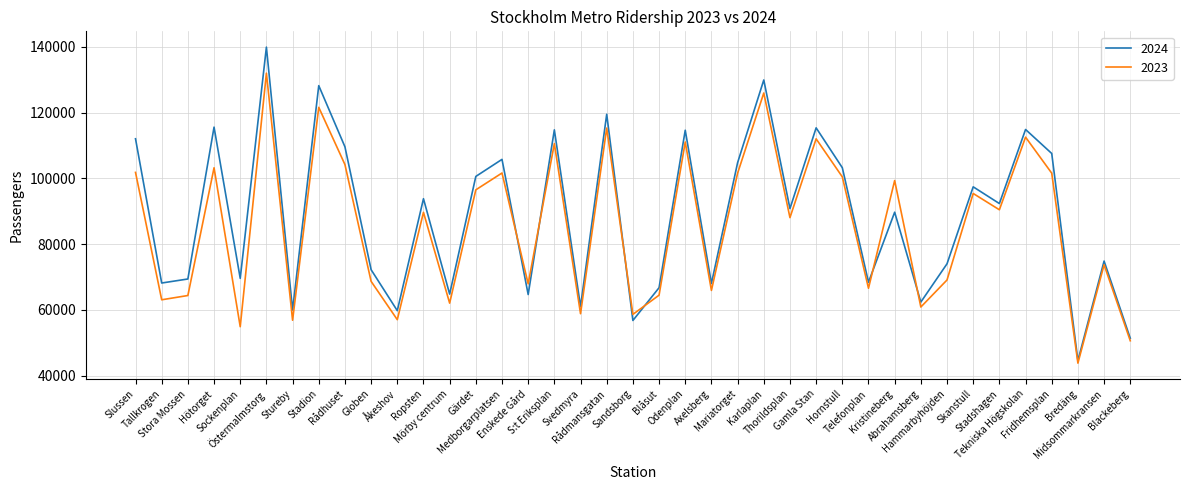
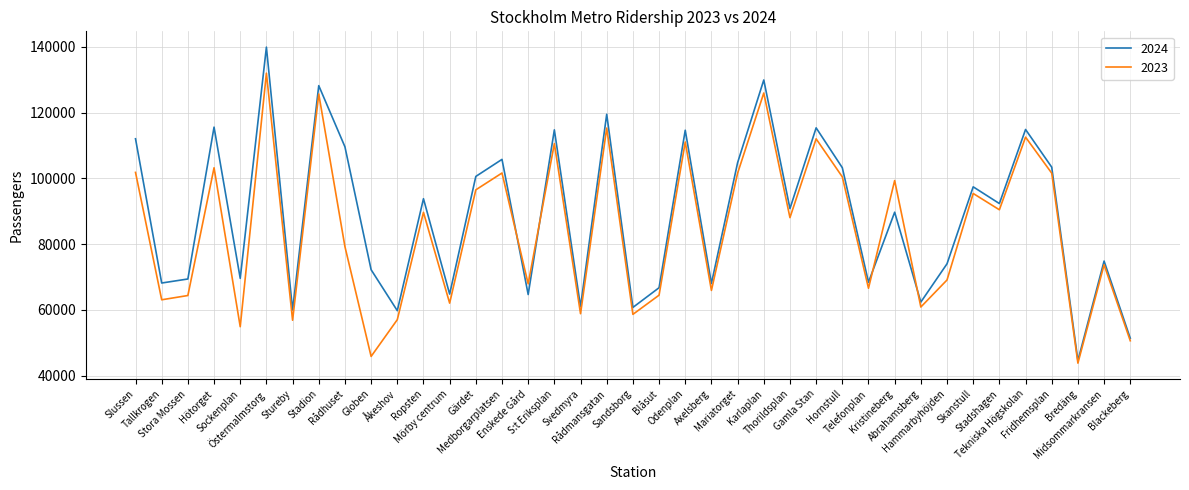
  {
    "2024": {
      "Slussen": 112000,
      "Tallkrogen": 68000,
      "Stora Mossen": 69000,
      "Hötorget": 116000,
      "Sockenplan": 70000,
      "Östermalmstorg": 140000,
      "Stureby": 60000,
      "Stadion": 128000,
      "Rådhuset": 110000,
      "Globen": 72000,
      "Åkeshov": 60000,
      "Ropsten": 94000,
      "Mörby centrum": 65000,
      "Gärdet": 101000,
      "Medborgarplatsen": 106000,
      "Enskede Gård": 65000,
      "S:t Eriksplan": 115000,
      "Svedmyra": 61000,
      "Rådmansgatan": 119000,
-     "Sandsborg": 57000,
+     "Sandsborg": 61000,
      "Blåsut": 67000,
      "Odenplan": 115000,
      "Axelsberg": 68000,
      "Mariatorget": 105000,
      "Karlaplan": 130000,
      "Thorildsplan": 91000,
      "Gamla Stan": 115000,
      "Hornstull": 103000,
      "Telefonplan": 68000,
      "Kristineberg": 90000,
      "Abrahamsberg": 62000,
      "Hammarbyhöjden": 74000,
      "Skanstull": 97000,
      "Stadshagen": 92000,
      "Tekniska Högskolan": 115000,
-     "Fridhemsplan": 108000,
+     "Fridhemsplan": 103000,
      "Midsommarkransen": 75000
    },
    "2023": {
      "Slussen": 102000,
      "Tallkrogen": 63000,
      "Stora Mossen": 64000,
      "Hötorget": 103000,
      "Sockenplan": 55000,
      "Östermalmstorg": 132000,
      "Stureby": 57000,
-     "Stadion": 122000,
-     "Rådhuset": 104000,
-     "Globen": 69000,
+     "Stadion": 126000,
+     "Rådhuset": 79000,
+     "Globen": 46000,
      "Åkeshov": 57000,
      "Ropsten": 90000,
      "Mörby centrum": 62000,
      "Gärdet": 97000,
      "Medborgarplatsen": 102000,
      "Enskede Gård": 68000,
      "S:t Eriksplan": 111000,
      "Svedmyra": 59000,
      "Rådmansgatan": 115000,
      "Sandsborg": 59000,
      "Blåsut": 65000,
      "Odenplan": 111000,
      "Axelsberg": 66000,
      "Mariatorget": 102000,
      "Karlaplan": 126000,
      "Thorildsplan": 88000,
      "Gamla Stan": 112000,
      "Hornstull": 100000,
      "Telefonplan": 67000,
      "Kristineberg": 99000,
      "Abrahamsberg": 61000,
      "Hammarbyhöjden": 69000,
      "Skanstull": 95000,
      "Stadshagen": 90000,
      "Tekniska Högskolan": 113000,
      "Fridhemsplan": 102000,
      "Midsommarkransen": 74000
    }
  }
